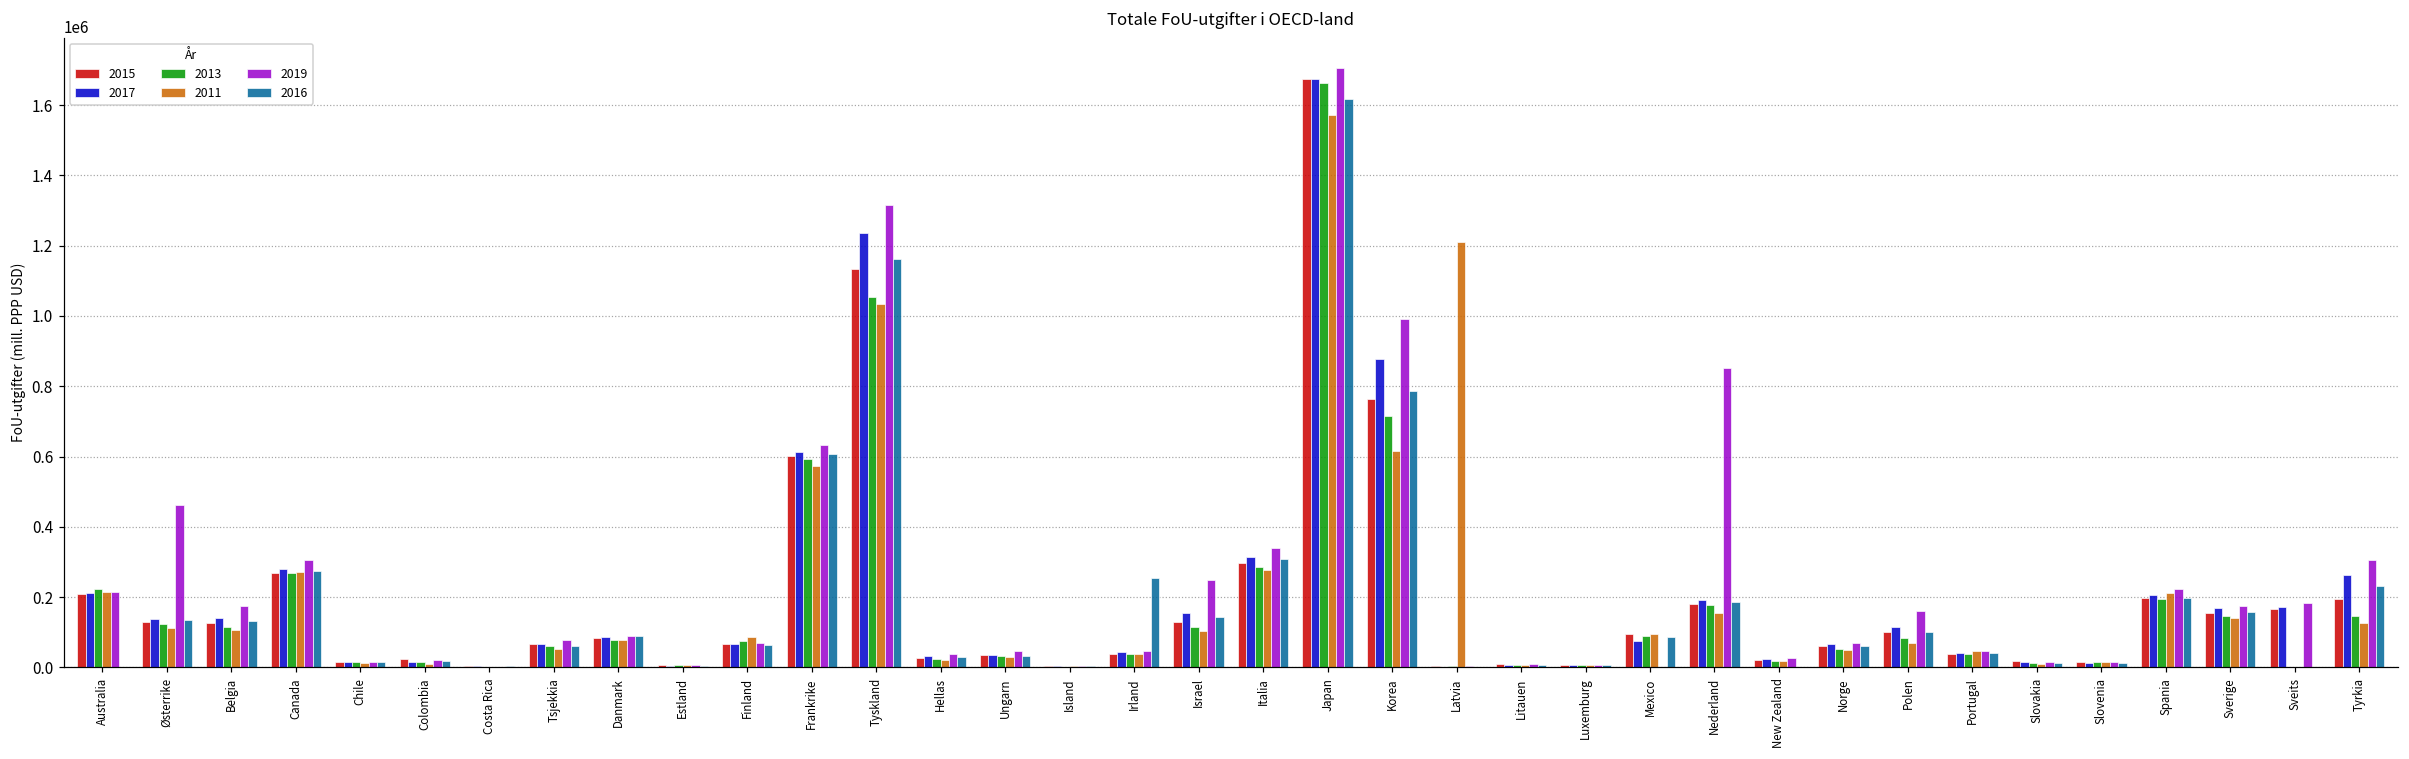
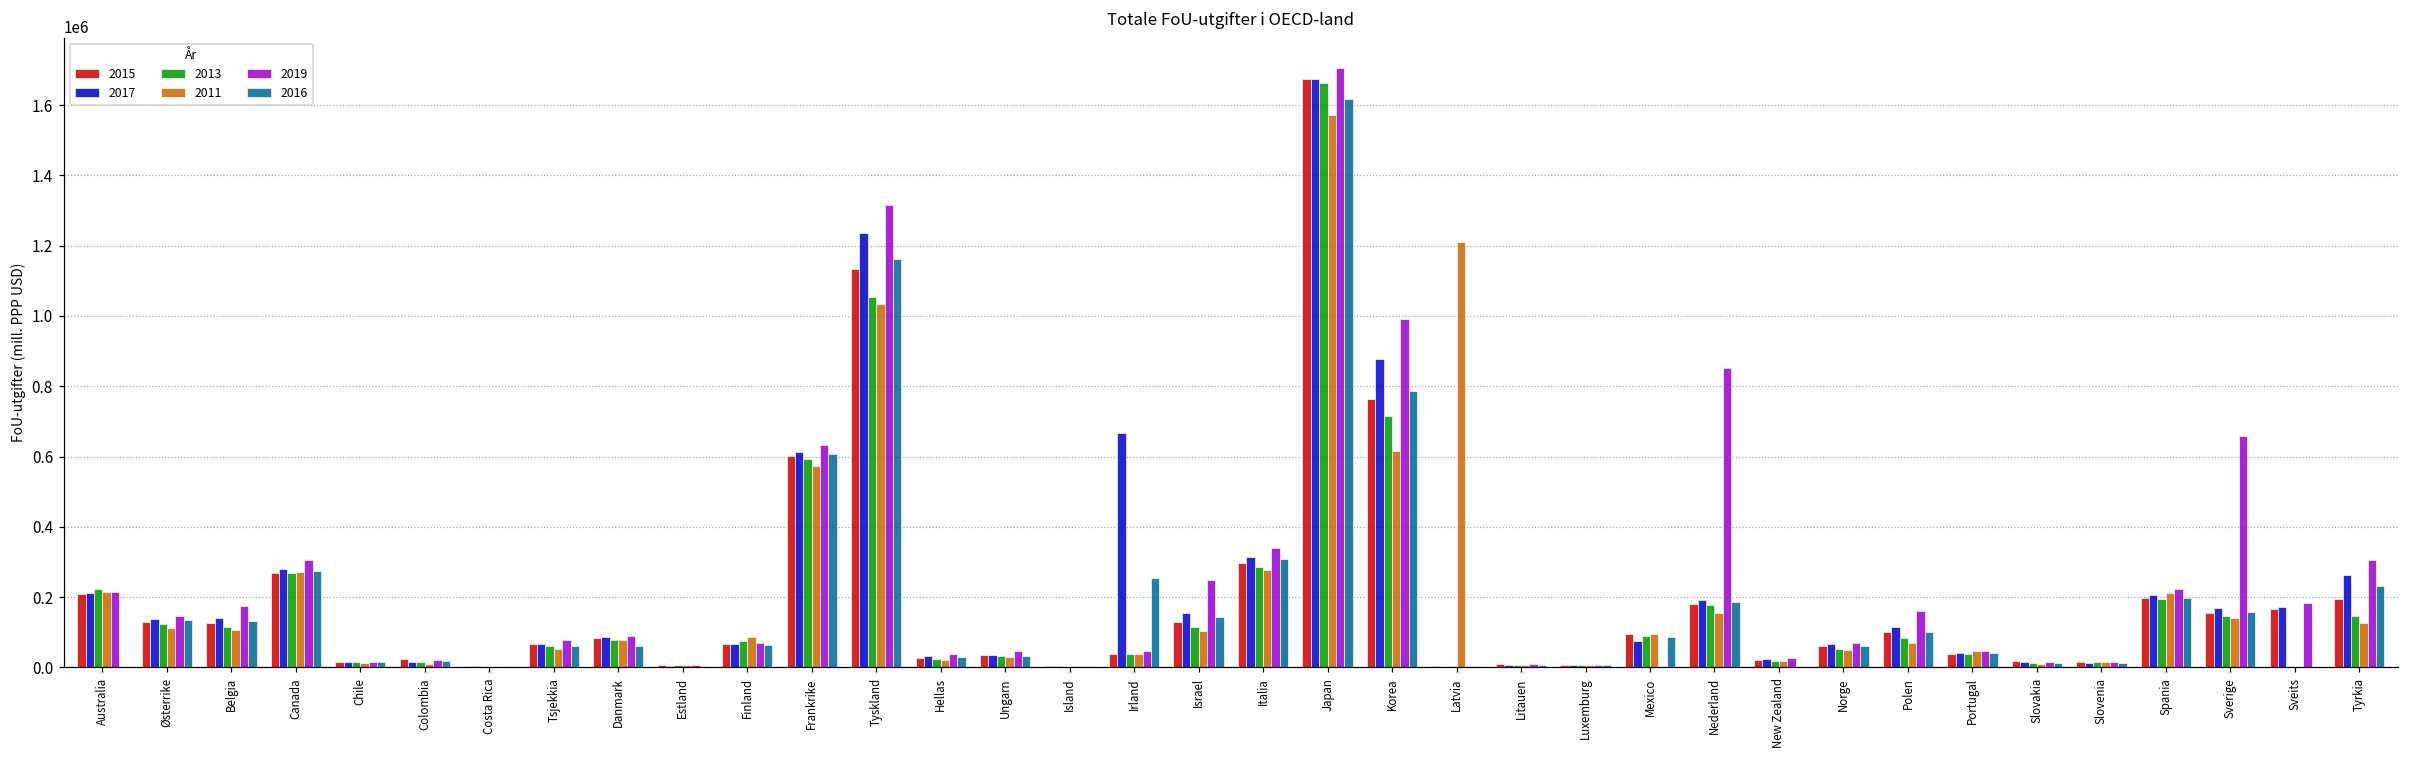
  {
    "2015": {
      "Australia": 210000,
      "Østerrike": 130000,
      "Belgia": 130000,
      "Canada": 270000,
      "Chile": 20000,
      "Colombia": 20000,
      "Tsjekkia": 70000,
      "Danmark": 80000,
      "Finland": 70000,
      "Frankrike": 600000,
      "Tyskland": 1130000,
      "Hellas": 30000,
      "Ungarn": 40000,
      "Irland": 40000,
      "Israel": 130000,
      "Italia": 300000,
      "Japan": 1670000,
      "Korea": 760000,
      "Litauen": 10000,
      "Mexico": 100000,
      "Nederland": 180000,
      "New Zealand": 20000,
      "Norge": 60000,
      "Polen": 100000,
      "Portugal": 40000,
      "Slovakia": 20000,
      "Slovenia": 10000,
      "Spania": 200000,
      "Sverige": 150000,
      "Sveits": 170000,
      "Tyrkia": 190000
    },
    "2017": {
      "Australia": 210000,
      "Østerrike": 140000,
      "Belgia": 140000,
      "Canada": 280000,
      "Chile": 10000,
      "Colombia": 20000,
      "Tsjekkia": 70000,
      "Danmark": 90000,
      "Finland": 70000,
      "Frankrike": 610000,
      "Tyskland": 1240000,
      "Hellas": 30000,
      "Ungarn": 40000,
-     "Irland": 40000,
+     "Irland": 670000,
      "Israel": 150000,
      "Italia": 310000,
      "Japan": 1680000,
      "Korea": 880000,
      "Litauen": 10000,
      "Luxemburg": 10000,
      "Mexico": 80000,
      "Nederland": 190000,
      "New Zealand": 30000,
      "Norge": 70000,
      "Polen": 110000,
      "Portugal": 40000,
      "Slovakia": 20000,
      "Slovenia": 10000,
      "Spania": 210000,
      "Sverige": 170000,
      "Sveits": 170000,
      "Tyrkia": 260000
    },
    "2013": {
      "Australia": 220000,
      "Østerrike": 120000,
      "Belgia": 120000,
      "Canada": 270000,
      "Chile": 20000,
      "Colombia": 10000,
      "Costa Rica": 0,
      "Tsjekkia": 60000,
      "Danmark": 80000,
      "Finland": 80000,
      "Frankrike": 590000,
      "Tyskland": 1050000,
      "Hellas": 20000,
      "Ungarn": 30000,
      "Irland": 40000,
      "Israel": 120000,
      "Italia": 290000,
      "Japan": 1660000,
      "Korea": 720000,
      "Mexico": 90000,
      "Nederland": 180000,
      "New Zealand": 20000,
      "Norge": 50000,
      "Polen": 80000,
      "Portugal": 40000,
      "Slovakia": 10000,
      "Slovenia": 20000,
      "Spania": 200000,
      "Sverige": 150000,
      "Sveits": 0,
      "Tyrkia": 150000
    },
    "2011": {
      "Australia": 210000,
      "Østerrike": 110000,
      "Belgia": 110000,
      "Canada": 270000,
      "Chile": 10000,
      "Colombia": 10000,
      "Costa Rica": 0,
      "Tsjekkia": 50000,
      "Danmark": 80000,
      "Estland": 10000,
      "Finland": 90000,
      "Frankrike": 570000,
      "Tyskland": 1030000,
      "Hellas": 20000,
      "Ungarn": 30000,
      "Irland": 40000,
      "Israel": 100000,
      "Italia": 280000,
      "Japan": 1570000,
      "Korea": 620000,
      "Latvia": 1210000,
      "Luxemburg": 10000,
      "Mexico": 90000,
      "Nederland": 160000,
      "New Zealand": 20000,
      "Norge": 50000,
      "Polen": 70000,
      "Portugal": 50000,
      "Slovakia": 10000,
      "Slovenia": 20000,
      "Spania": 210000,
      "Sverige": 140000,
      "Sveits": 0,
      "Tyrkia": 130000
    },
    "2019": {
      "Australia": 220000,
-     "Østerrike": 460000,
+     "Østerrike": 150000,
      "Belgia": 170000,
      "Canada": 310000,
      "Chile": 10000,
      "Colombia": 20000,
      "Costa Rica": 0,
      "Tsjekkia": 80000,
      "Danmark": 90000,
      "Finland": 70000,
      "Frankrike": 630000,
      "Tyskland": 1320000,
      "Hellas": 40000,
      "Ungarn": 50000,
      "Irland": 50000,
      "Israel": 250000,
      "Italia": 340000,
      "Japan": 1710000,
      "Korea": 990000,
      "Litauen": 10000,
      "Luxemburg": 10000,
      "Mexico": 0,
      "Nederland": 850000,
      "New Zealand": 30000,
      "Norge": 70000,
      "Polen": 160000,
      "Portugal": 50000,
      "Slovakia": 10000,
      "Slovenia": 20000,
      "Spania": 220000,
-     "Sverige": 180000,
+     "Sverige": 660000,
      "Sveits": 180000,
      "Tyrkia": 310000
    },
    "2016": {
      "Australia": 0,
      "Østerrike": 140000,
      "Belgia": 130000,
      "Canada": 280000,
      "Chile": 20000,
      "Colombia": 20000,
      "Tsjekkia": 60000,
-     "Danmark": 90000,
+     "Danmark": 60000,
      "Finland": 60000,
      "Frankrike": 610000,
      "Tyskland": 1160000,
      "Hellas": 30000,
      "Ungarn": 30000,
      "Irland": 250000,
      "Israel": 140000,
      "Italia": 310000,
      "Japan": 1620000,
      "Korea": 790000,
      "Luxemburg": 10000,
      "Mexico": 90000,
      "Nederland": 190000,
      "New Zealand": 0,
      "Norge": 60000,
      "Polen": 100000,
      "Portugal": 40000,
      "Slovakia": 10000,
      "Slovenia": 10000,
      "Spania": 200000,
      "Sverige": 160000,
      "Sveits": 0,
      "Tyrkia": 230000
    }
  }
